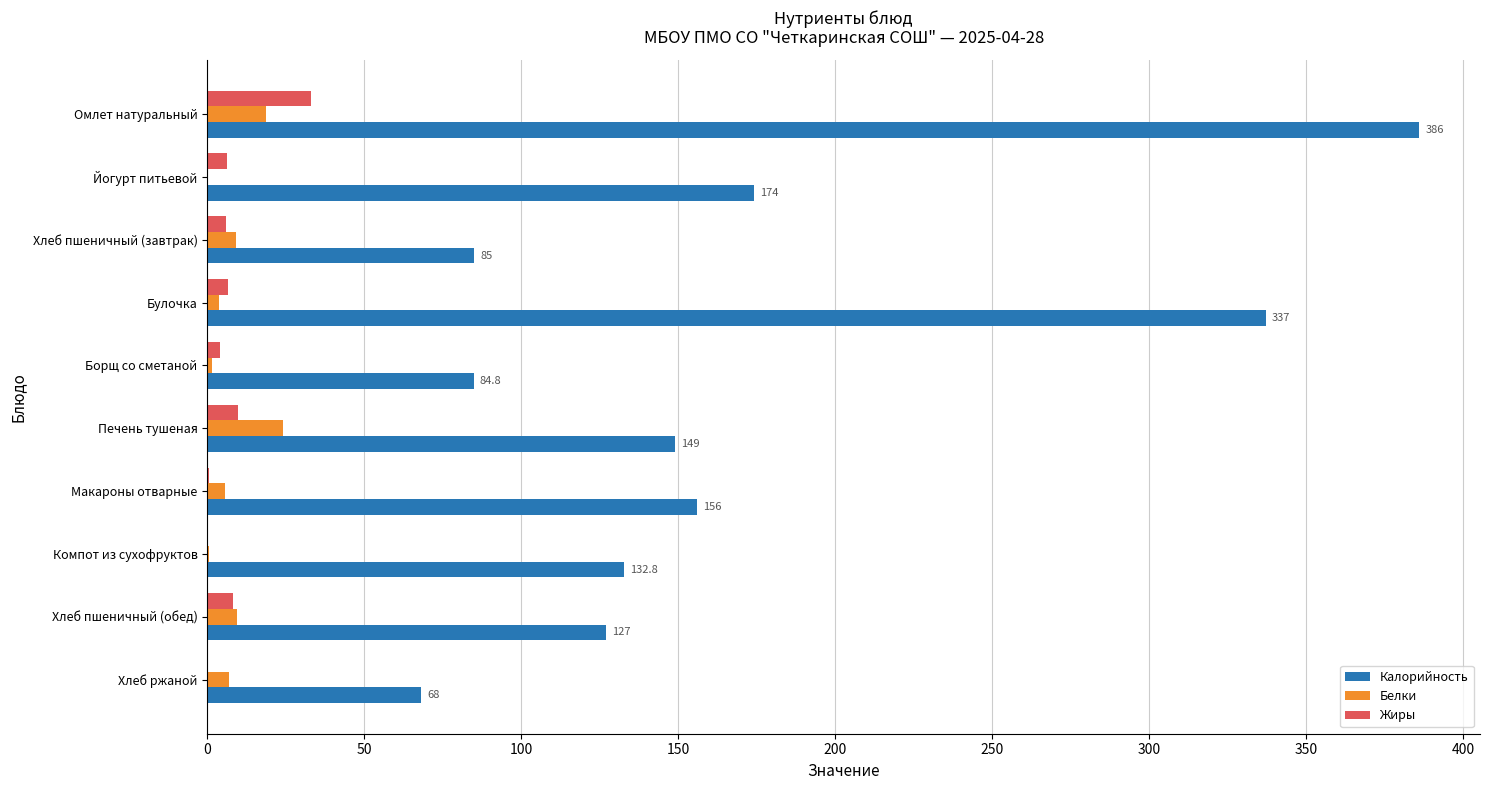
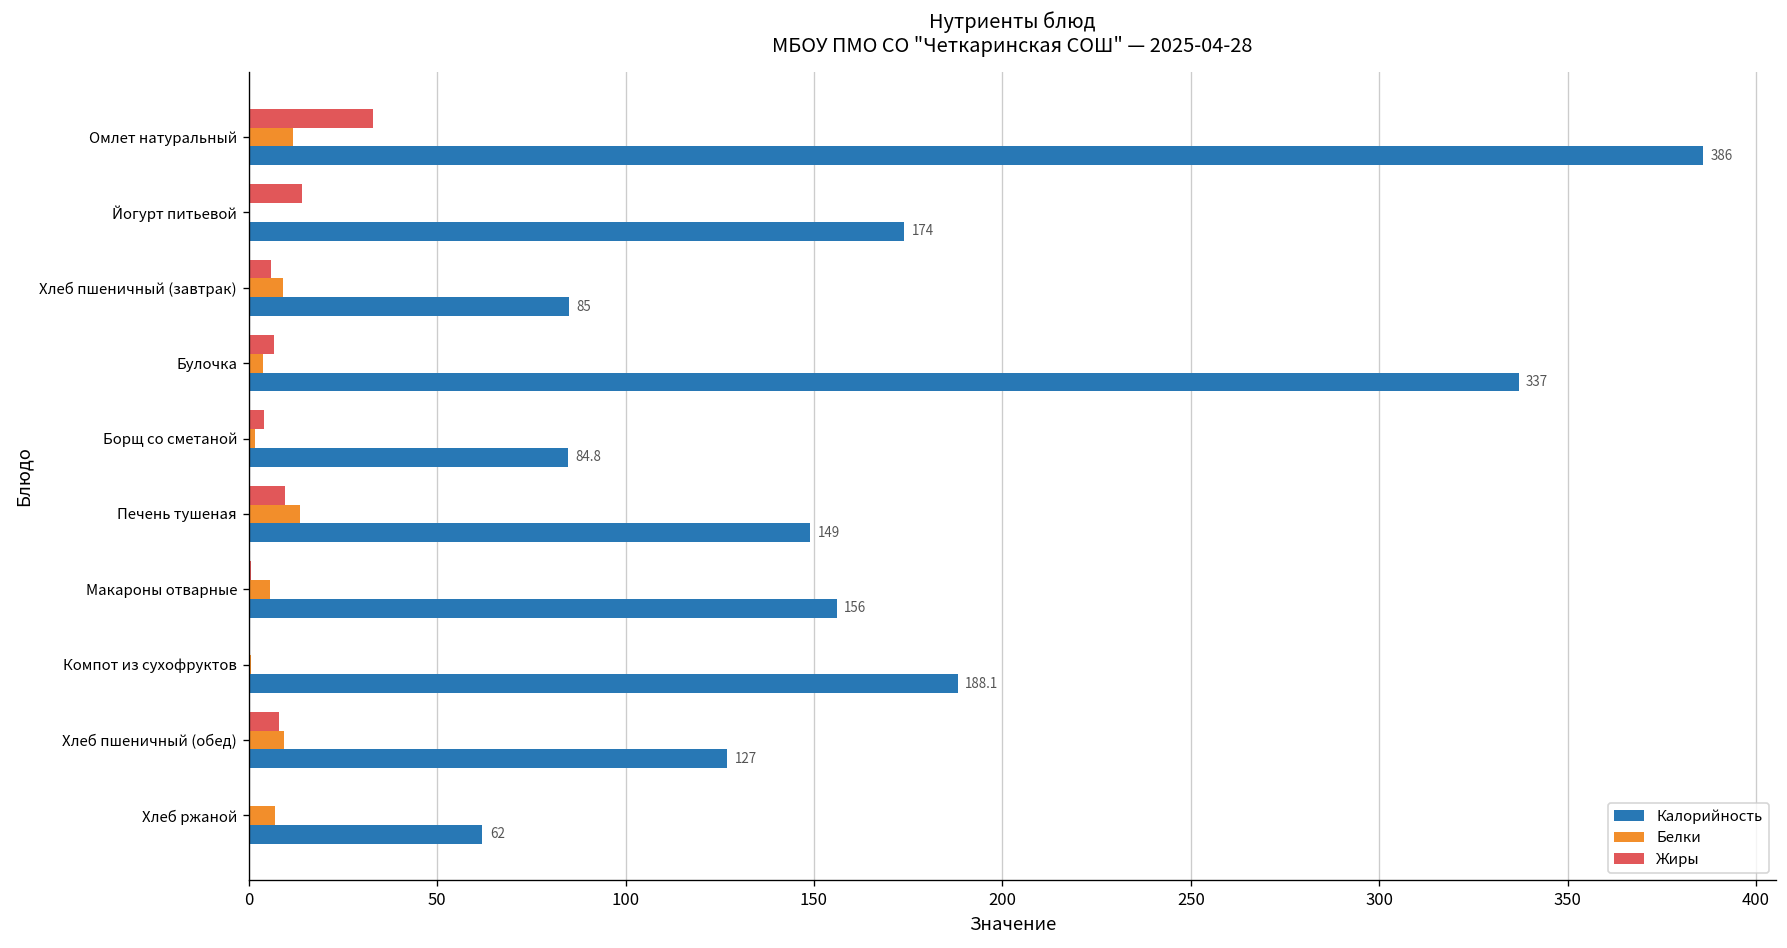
  {
    "Калорийность": {
      "Омлет натуральный": 386,
      "Йогурт питьевой": 174,
      "Хлеб пшеничный (завтрак)": 85,
      "Булочка": 337,
      "Борщ со сметаной": 84.8,
      "Печень тушеная": 149,
      "Макароны отварные": 156,
-     "Компот из сухофруктов": 132.8,
+     "Компот из сухофруктов": 188.1,
      "Хлеб пшеничный (обед)": 127,
-     "Хлеб ржаной": 68
+     "Хлеб ржаной": 62
    },
    "Белки": {
-     "Омлет натуральный": 19,
+     "Омлет натуральный": 12,
      "Хлеб пшеничный (завтрак)": 9,
      "Булочка": 4,
      "Борщ со сметаной": 2,
-     "Печень тушеная": 24,
+     "Печень тушеная": 14,
      "Макароны отварные": 6,
      "Хлеб пшеничный (обед)": 9,
      "Хлеб ржаной": 7
    },
    "Жиры": {
      "Омлет натуральный": 33,
-     "Йогурт питьевой": 6,
+     "Йогурт питьевой": 14,
      "Хлеб пшеничный (завтрак)": 6,
      "Булочка": 7,
      "Борщ со сметаной": 4,
      "Печень тушеная": 10,
      "Хлеб пшеничный (обед)": 8
    }
  }
